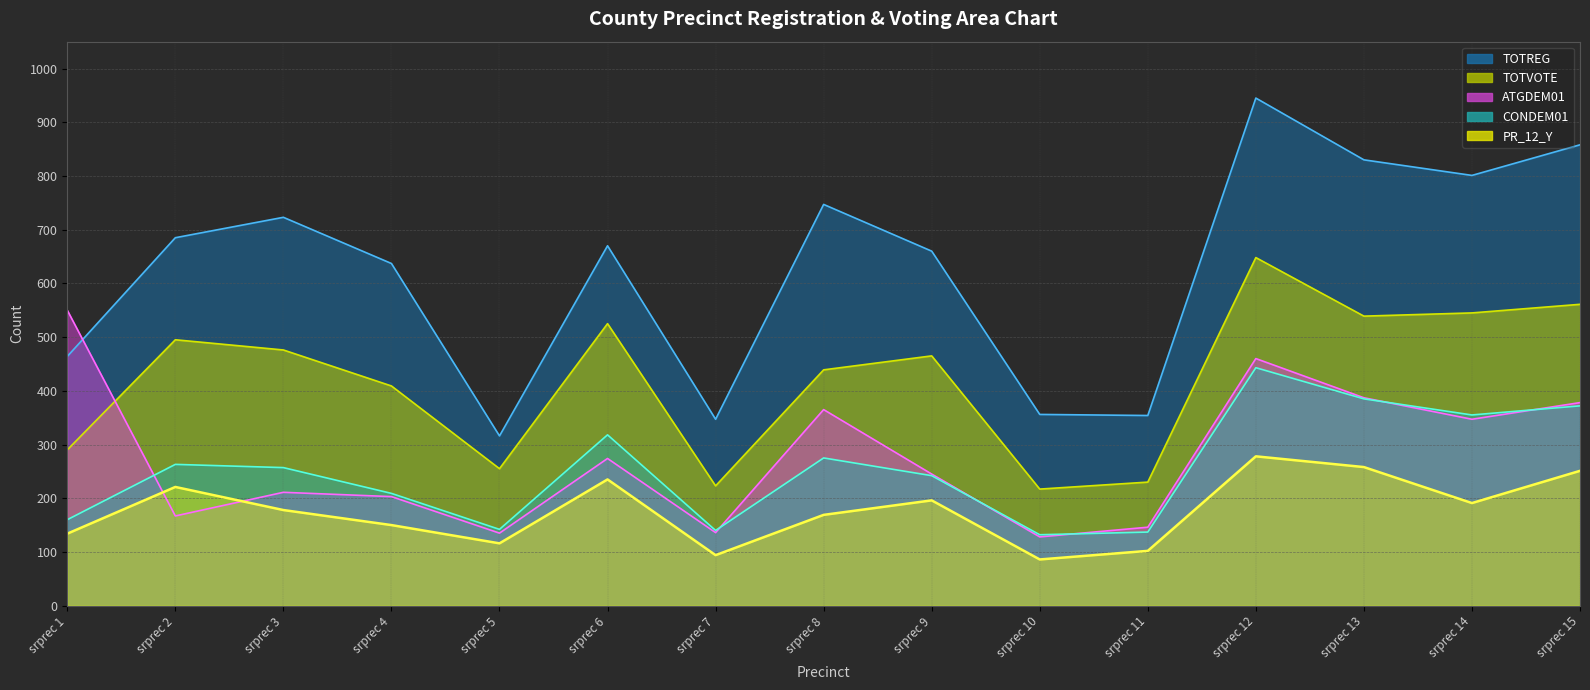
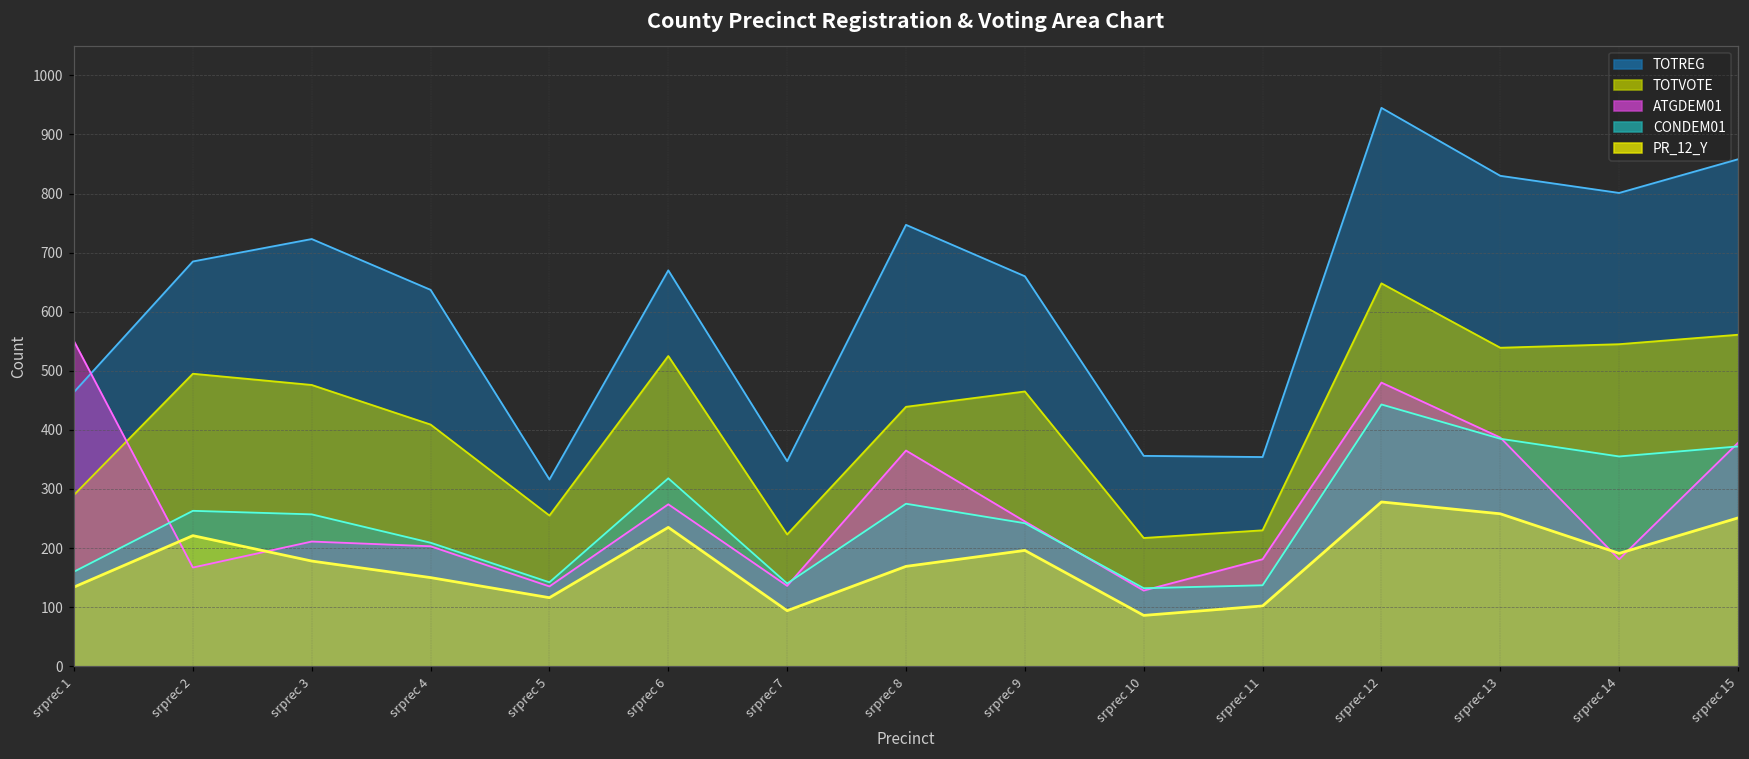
  {
    "ATGDEM01": {
      "srprec 1": 550,
      "srprec 2": 170,
      "srprec 3": 210,
      "srprec 4": 200,
      "srprec 5": 140,
      "srprec 6": 270,
      "srprec 8": 370,
-     "srprec 11": 150,
-     "srprec 12": 460,
-     "srprec 14": 350,
+     "srprec 11": 180,
+     "srprec 12": 480,
+     "srprec 14": 180,
      "srprec 15": 380
    }
  }
